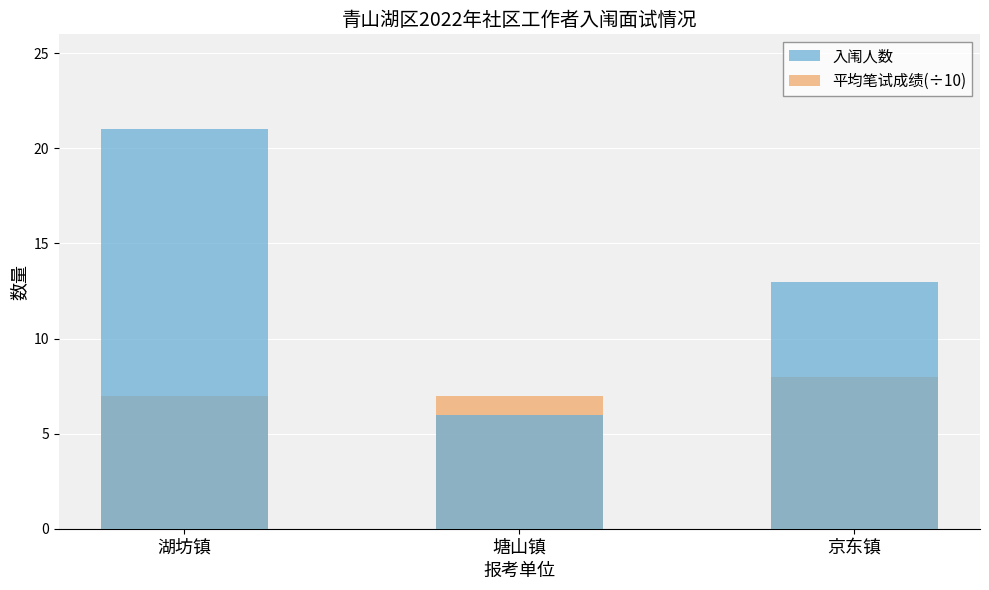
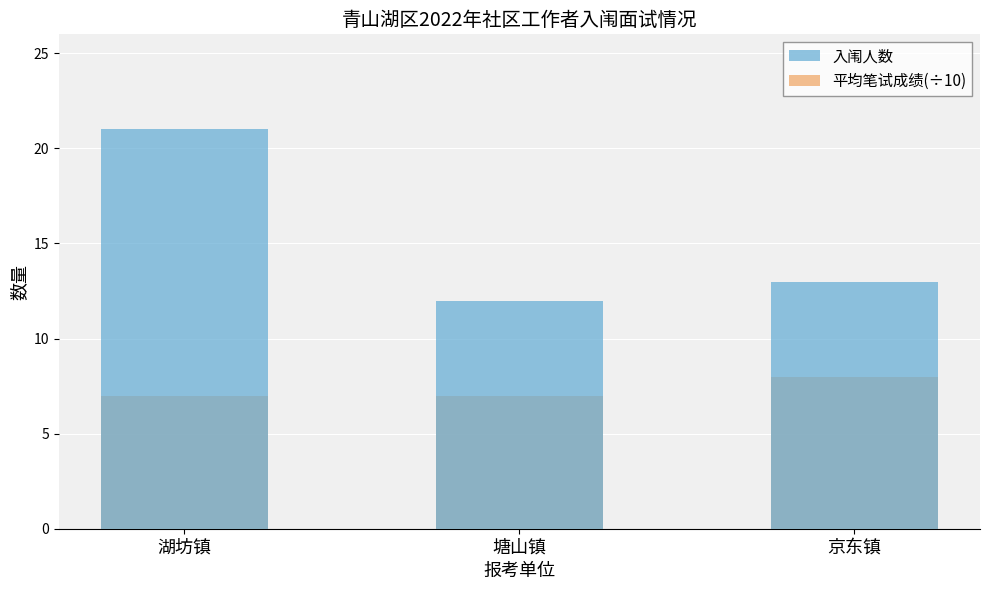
  {
    "入闱人数": {
      "湖坊镇": 21,
-     "塘山镇": 6,
+     "塘山镇": 12,
      "京东镇": 13
    }
  }
